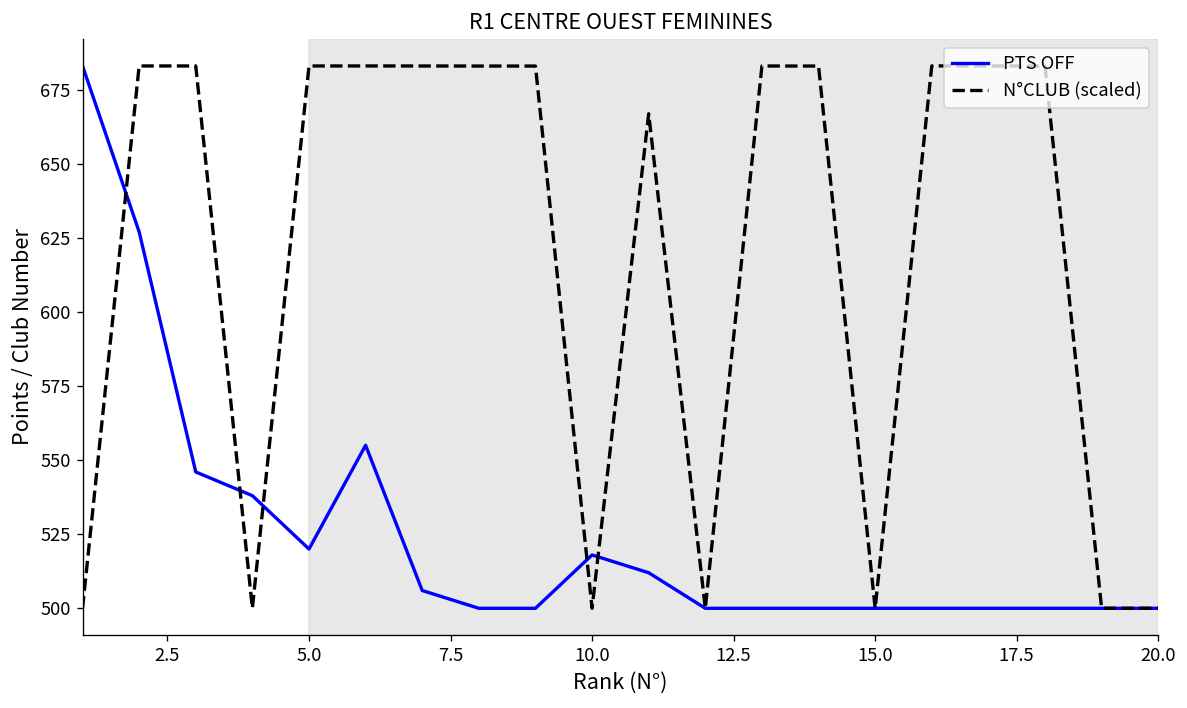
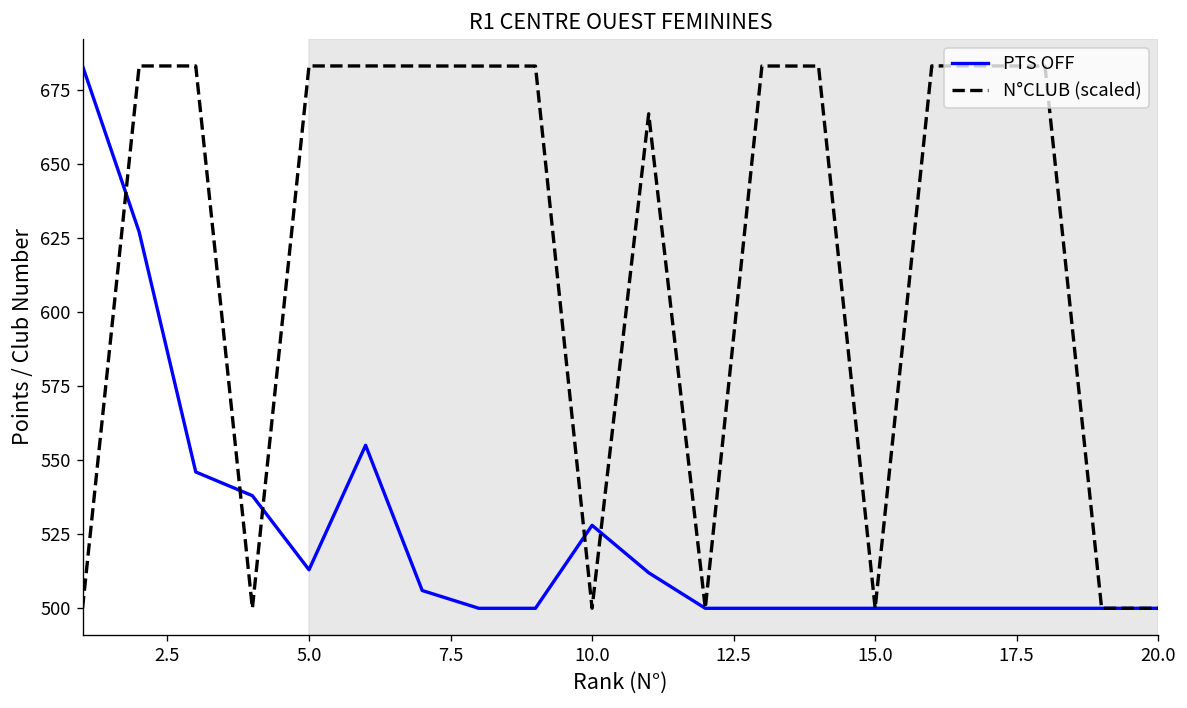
  {
    "PTS OFF": {
-     "5.0": 520,
-     "10.0": 518
+     "5.0": 513,
+     "10.0": 528
    },
    "N°CLUB (scaled)": {
      "5.0": 683,
      "10.0": 500
    }
  }
